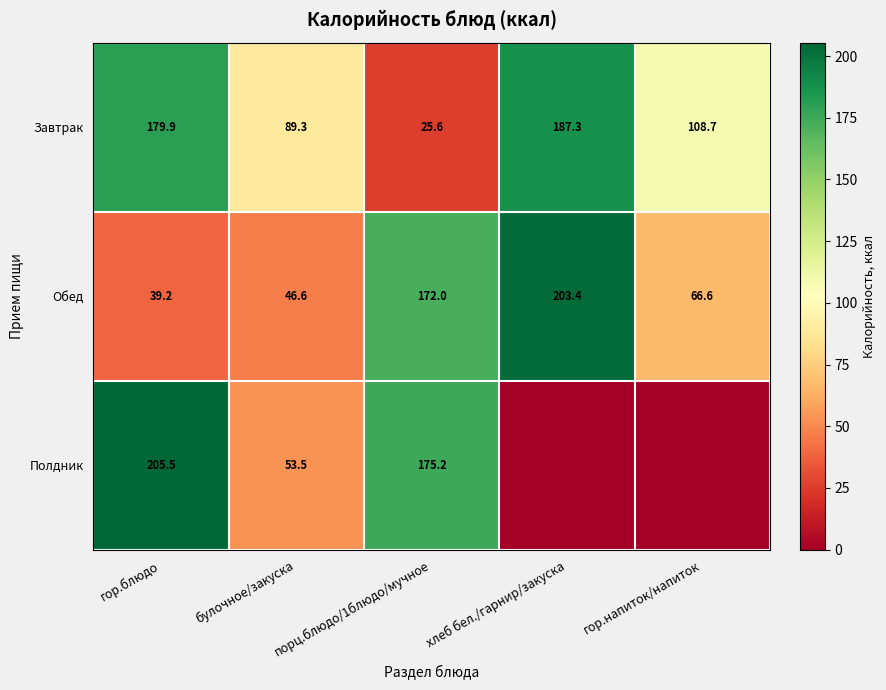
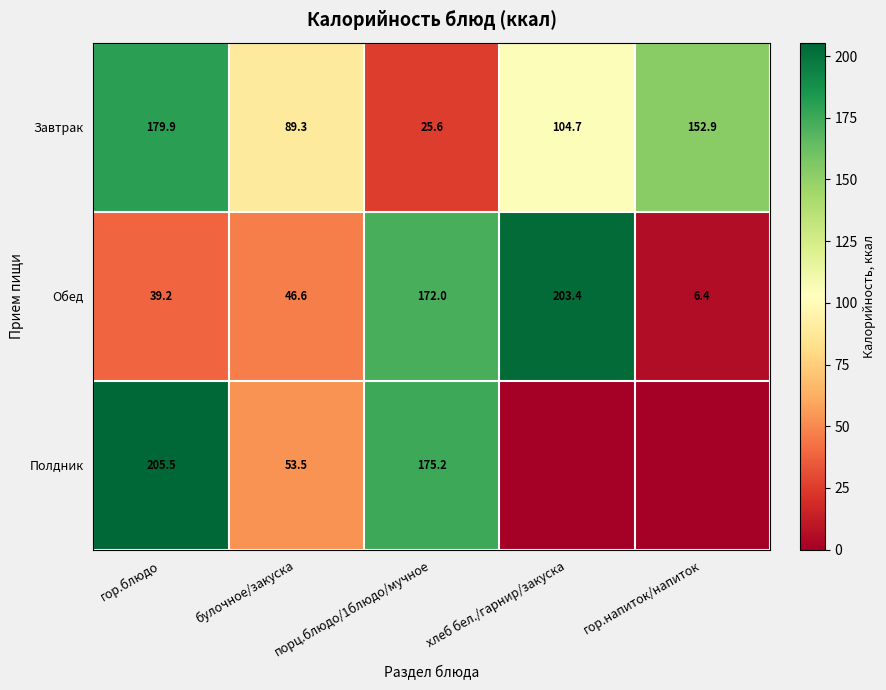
  {
    "Завтрак": {
      "гор.блюдо": 179.9,
      "булочное/закуска": 89.3,
      "порц.блюдо/1блюдо/мучное": 25.6,
-     "хлеб бел./гарнир/закуска": 187.3,
-     "гор.напиток/напиток": 108.7
+     "хлеб бел./гарнир/закуска": 104.7,
+     "гор.напиток/напиток": 152.9
    },
    "Обед": {
      "гор.блюдо": 39.2,
      "булочное/закуска": 46.6,
      "порц.блюдо/1блюдо/мучное": 172.0,
      "хлеб бел./гарнир/закуска": 203.4,
-     "гор.напиток/напиток": 66.6
+     "гор.напиток/напиток": 6.4
    },
    "Полдник": {
      "гор.блюдо": 205.5,
      "булочное/закуска": 53.5,
      "порц.блюдо/1блюдо/мучное": 175.2
    }
  }
